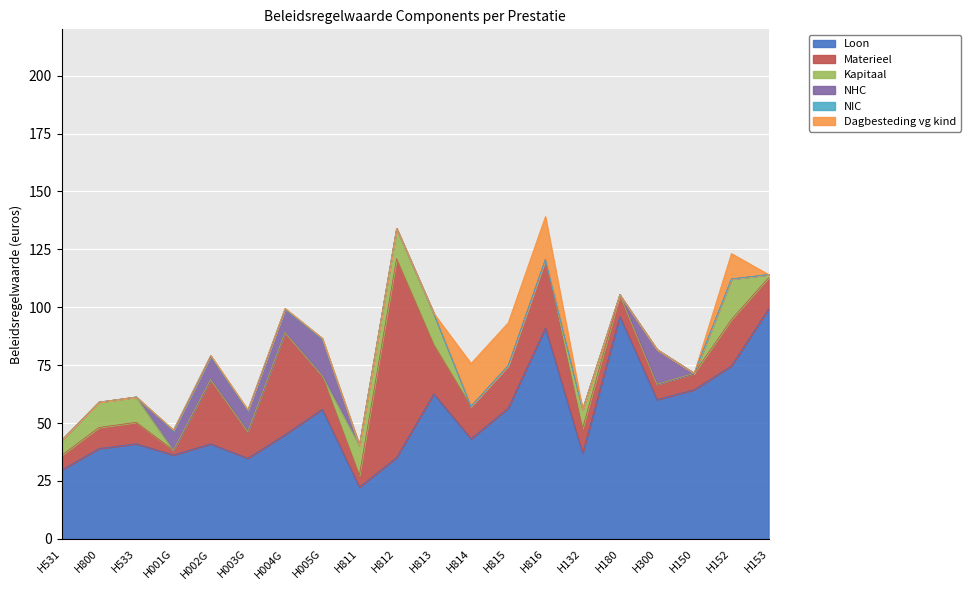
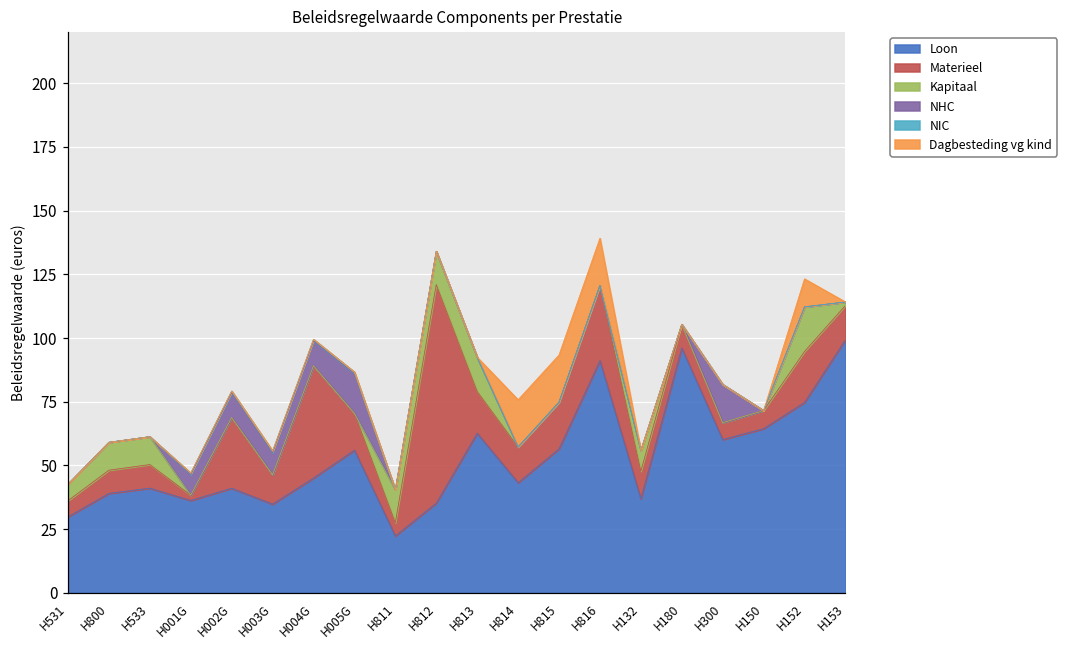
  {
    "Materieel": {
      "H531": 6,
      "H800": 9,
      "H533": 9,
      "H811": 5,
      "H812": 86,
-     "H813": 21,
+     "H813": 16,
      "H132": 11,
      "H152": 20,
      "H153": 13
    },
    "Dagbesteding vg kind": {
      "H814": 19,
      "H815": 19,
      "H816": 19,
      "H152": 11
    }
  }
